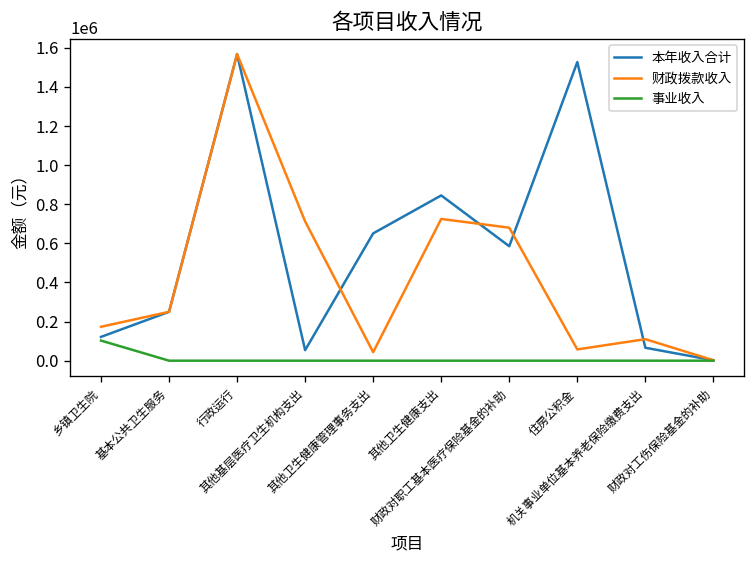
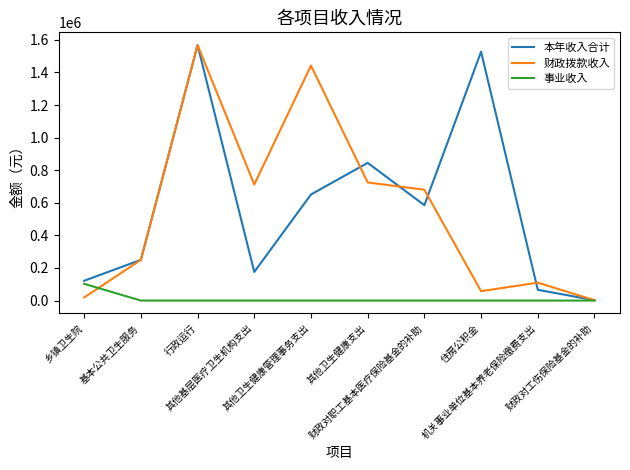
  {
    "本年收入合计": {
      "乡镇卫生院": 120000,
-     "其他基层医疗卫生机构支出": 50000,
+     "其他基层医疗卫生机构支出": 180000,
      "其他卫生健康管理事务支出": 650000,
      "其他卫生健康支出": 850000,
      "财政对职工基本医疗保险基金的补助": 590000,
      "住房公积金": 1530000,
      "机关事业单位基本养老保险缴费支出": 70000
    },
    "财政拨款收入": {
-     "乡镇卫生院": 170000,
+     "乡镇卫生院": 20000,
      "其他基层医疗卫生机构支出": 710000,
-     "其他卫生健康管理事务支出": 40000,
+     "其他卫生健康管理事务支出": 1440000,
      "其他卫生健康支出": 720000,
      "财政对职工基本医疗保险基金的补助": 680000,
      "住房公积金": 60000,
      "机关事业单位基本养老保险缴费支出": 110000
    },
    "事业收入": {
      "乡镇卫生院": 100000,
      "基本公共卫生服务": 0,
      "行政运行": 0,
      "其他基层医疗卫生机构支出": 0,
      "其他卫生健康管理事务支出": 0,
      "其他卫生健康支出": 0,
      "财政对职工基本医疗保险基金的补助": 0,
      "住房公积金": 0,
      "机关事业单位基本养老保险缴费支出": 0
    }
  }
